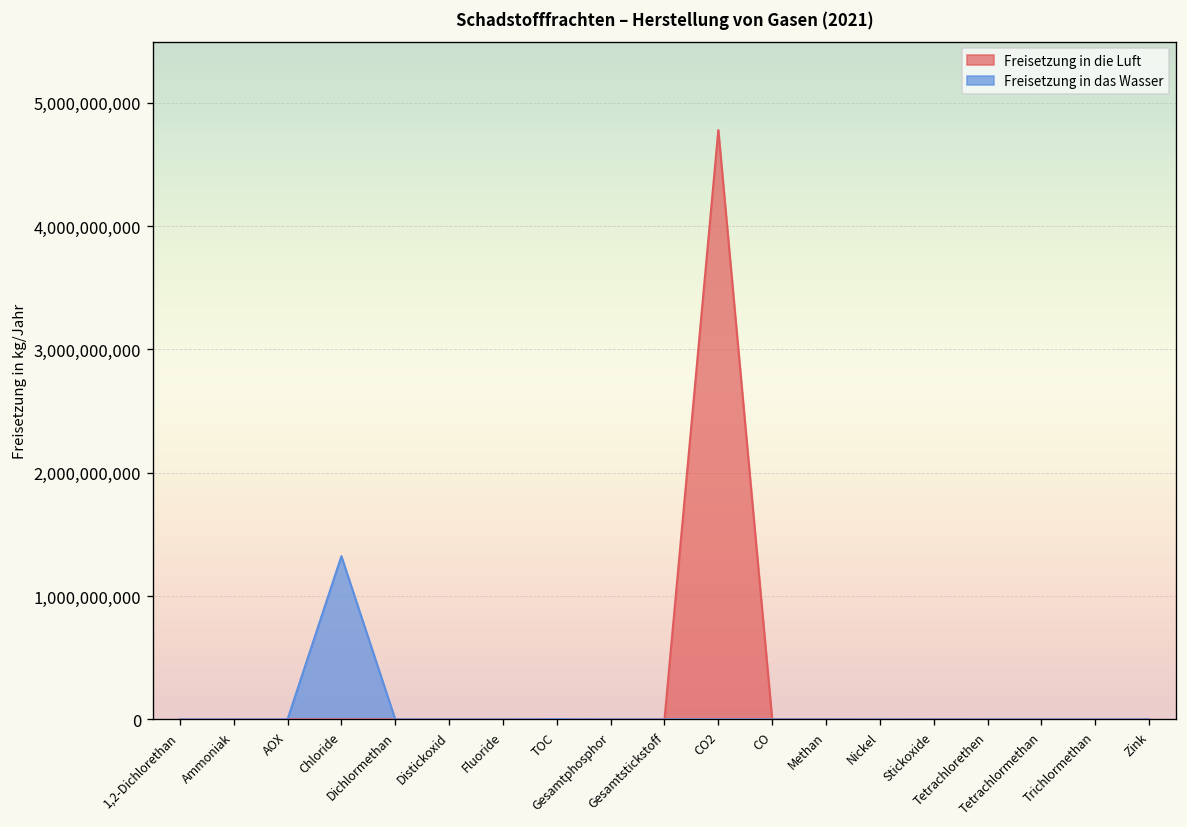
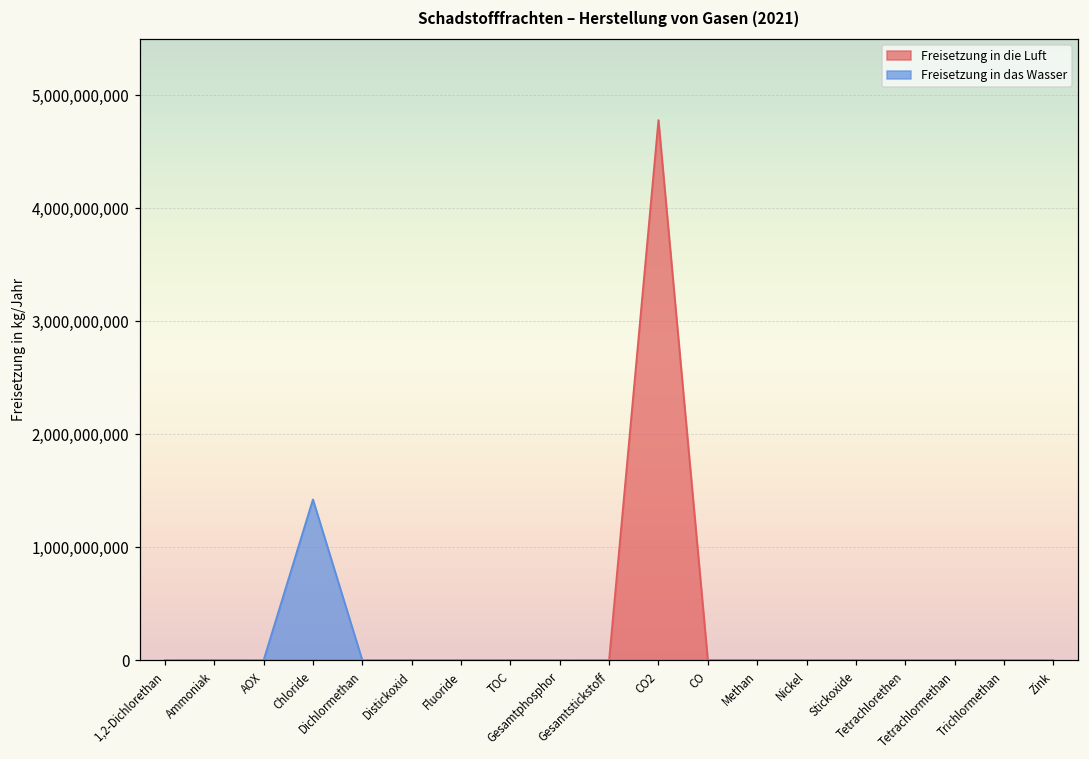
  {
    "Freisetzung in die Luft": {
      "Chloride": "0",
      "CO2": "4,780,000,000"
    },
    "Freisetzung in das Wasser": {
-     "Chloride": "1,320,000,000",
+     "Chloride": "1,420,000,000",
      "CO2": "0"
    }
  }
